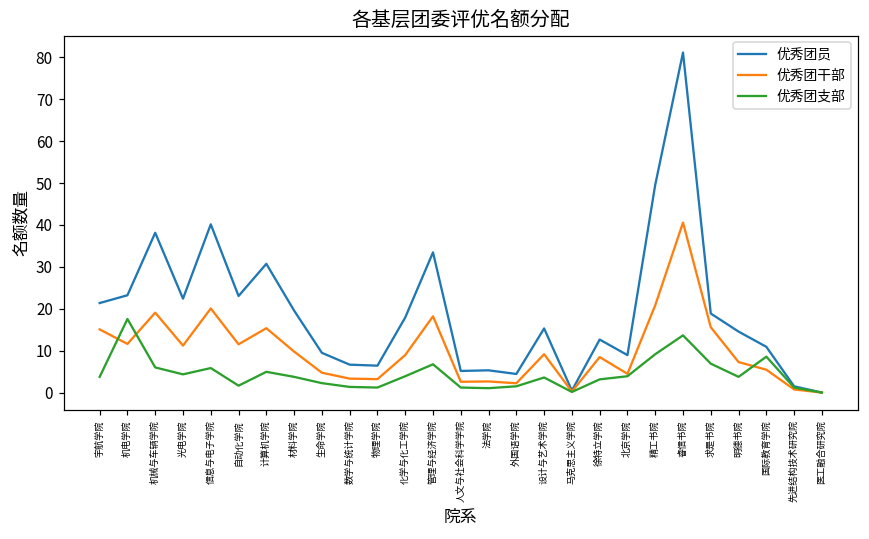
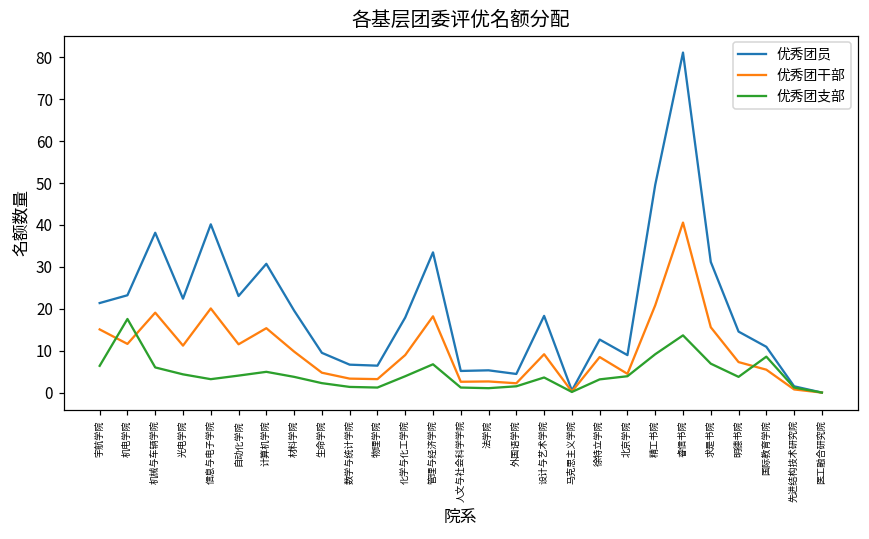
  {
    "优秀团员": {
      "宇航学院": 21,
      "机电学院": 23,
      "机械与车辆学院": 38,
      "光电学院": 22,
      "信息与电子学院": 40,
      "自动化学院": 23,
      "计算机学院": 31,
      "材料学院": 20,
      "生命学院": 9,
      "数学与统计学院": 7,
      "物理学院": 6,
      "化学与化工学院": 18,
      "管理与经济学院": 33,
      "人文与社会科学学院": 5,
      "法学院": 5,
      "外国语学院": 4,
-     "设计与艺术学院": 15,
+     "设计与艺术学院": 18,
      "徐特立学院": 13,
      "北京学院": 9,
      "精工书院": 50,
      "睿信书院": 81,
-     "求是书院": 19,
+     "求是书院": 31,
      "明德书院": 15,
      "国际教育学院": 11
    },
    "优秀团干部": {
      "宇航学院": 15,
      "机电学院": 12,
      "机械与车辆学院": 19,
      "光电学院": 11,
      "信息与电子学院": 20,
      "自动化学院": 12,
      "计算机学院": 15,
      "材料学院": 10,
      "生命学院": 5,
      "数学与统计学院": 3,
      "物理学院": 3,
      "化学与化工学院": 9,
      "管理与经济学院": 18,
      "人文与社会科学学院": 3,
      "法学院": 3,
      "外国语学院": 2,
      "设计与艺术学院": 9,
      "徐特立学院": 8,
      "精工书院": 21,
      "睿信书院": 41,
      "求是书院": 16,
      "明德书院": 7,
      "国际教育学院": 5
    },
    "优秀团支部": {
-     "宇航学院": 4,
+     "宇航学院": 6,
      "机电学院": 18,
      "机械与车辆学院": 6,
      "光电学院": 4,
-     "信息与电子学院": 6,
-     "自动化学院": 2,
+     "信息与电子学院": 3,
+     "自动化学院": 4,
      "计算机学院": 5,
      "材料学院": 4,
      "生命学院": 2,
      "数学与统计学院": 1,
      "物理学院": 1,
      "化学与化工学院": 4,
      "管理与经济学院": 7,
      "人文与社会科学学院": 1,
      "法学院": 1,
      "外国语学院": 2,
      "设计与艺术学院": 4,
      "徐特立学院": 3,
      "精工书院": 9,
      "睿信书院": 14,
      "求是书院": 7,
      "明德书院": 4,
      "国际教育学院": 9
    }
  }
